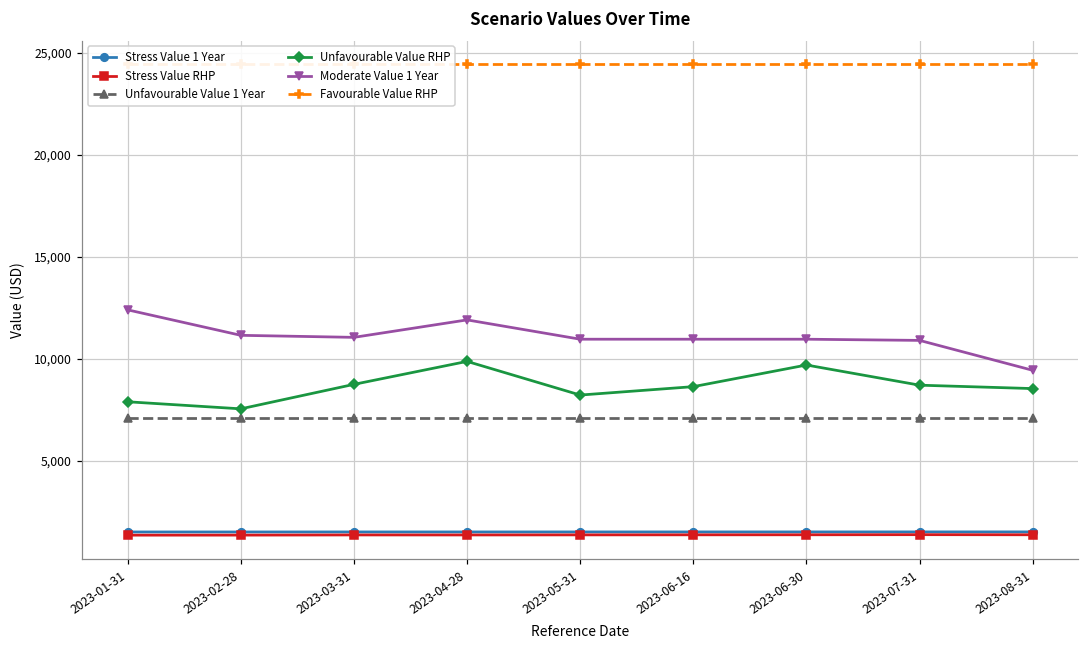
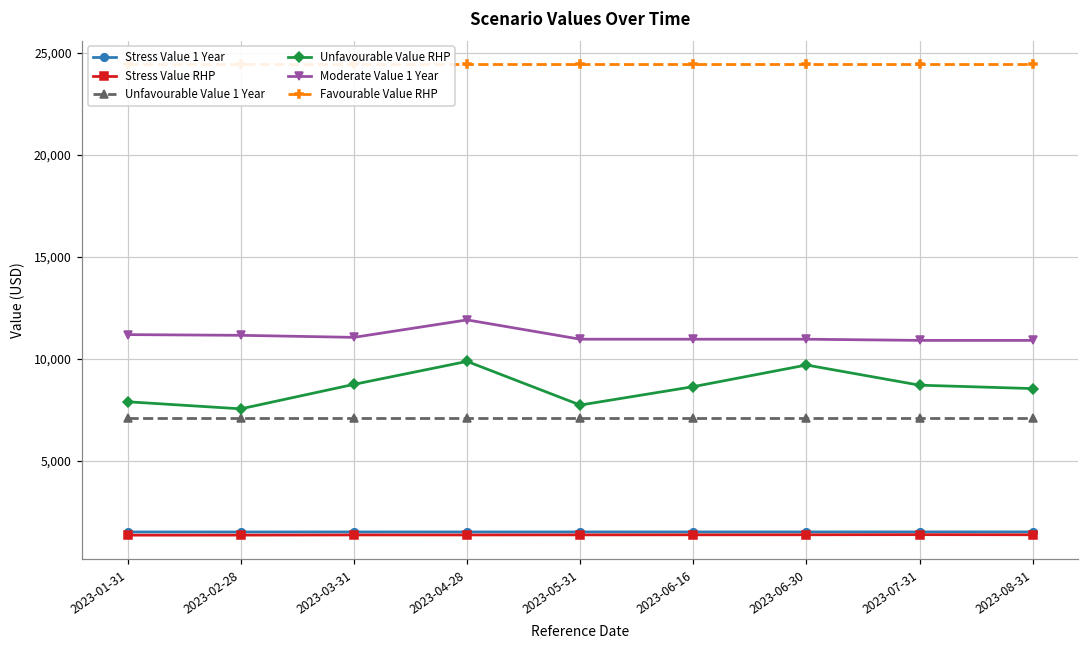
  {
    "Stress Value 1 Year": {
      "2023-01-31": "1,500",
      "2023-02-28": "1,500",
      "2023-03-31": "1,500",
      "2023-04-28": "1,500",
      "2023-05-31": "1,500",
      "2023-06-16": "1,500",
      "2023-06-30": "1,500",
      "2023-07-31": "1,500",
      "2023-08-31": "1,500"
    },
    "Stress Value RHP": {
      "2023-01-31": "1,300",
      "2023-02-28": "1,300",
      "2023-03-31": "1,400",
      "2023-04-28": "1,400",
      "2023-05-31": "1,400",
      "2023-06-16": "1,400",
      "2023-06-30": "1,400",
      "2023-07-31": "1,400",
      "2023-08-31": "1,400"
    },
    "Unfavourable Value 1 Year": {
      "2023-01-31": "7,100",
      "2023-02-28": "7,100",
      "2023-03-31": "7,100",
      "2023-04-28": "7,100",
      "2023-05-31": "7,100",
      "2023-06-16": "7,100",
      "2023-06-30": "7,100",
      "2023-07-31": "7,100",
      "2023-08-31": "7,100"
    },
    "Unfavourable Value RHP": {
      "2023-01-31": "7,900",
      "2023-02-28": "7,500",
      "2023-03-31": "8,700",
      "2023-04-28": "9,900",
-     "2023-05-31": "8,200",
+     "2023-05-31": "7,700",
      "2023-06-16": "8,600",
      "2023-06-30": "9,700",
      "2023-07-31": "8,700",
      "2023-08-31": "8,500"
    },
    "Moderate Value 1 Year": {
-     "2023-01-31": "12,400",
+     "2023-01-31": "11,200",
      "2023-02-28": "11,100",
      "2023-03-31": "11,000",
      "2023-04-28": "11,900",
      "2023-05-31": "11,000",
      "2023-06-16": "11,000",
      "2023-06-30": "11,000",
      "2023-07-31": "10,900",
-     "2023-08-31": "9,400"
+     "2023-08-31": "10,900"
    },
    "Favourable Value RHP": {
      "2023-04-28": "24,500",
      "2023-05-31": "24,500",
      "2023-06-16": "24,500",
      "2023-06-30": "24,500",
      "2023-07-31": "24,500",
      "2023-08-31": "24,500"
    }
  }
